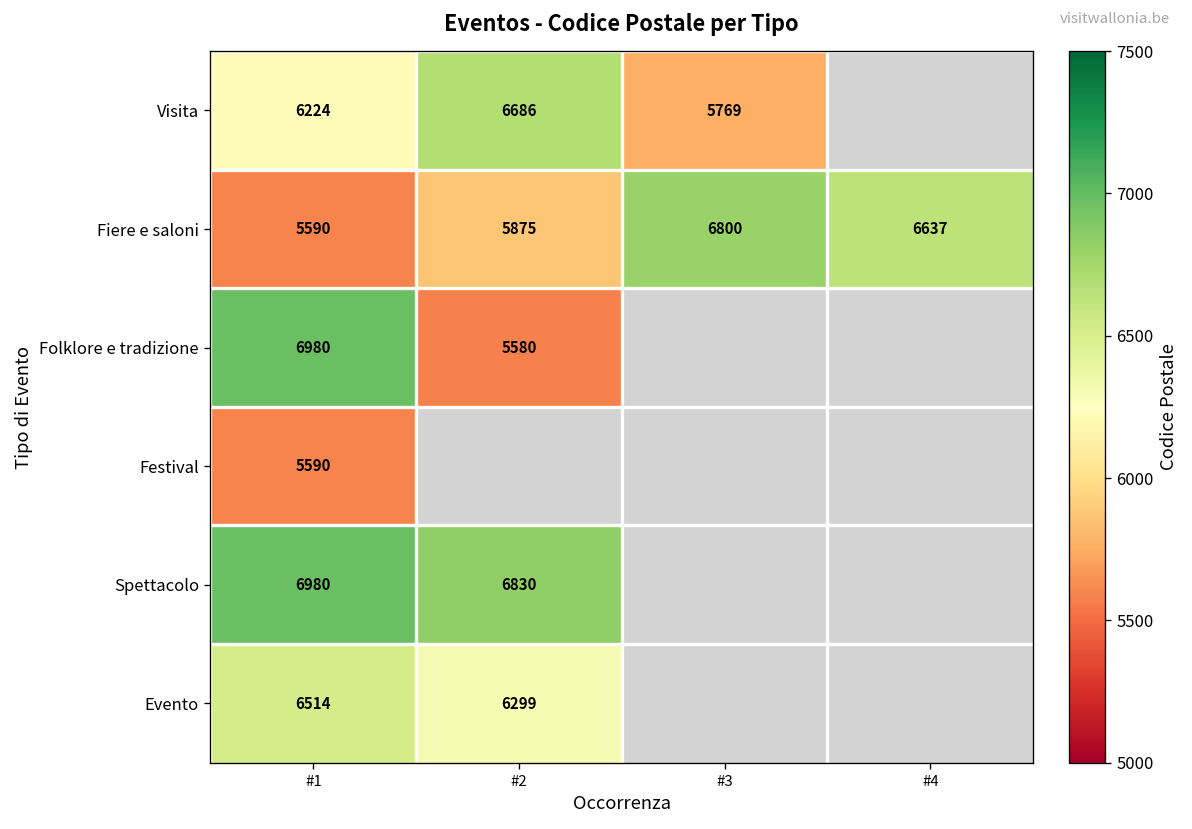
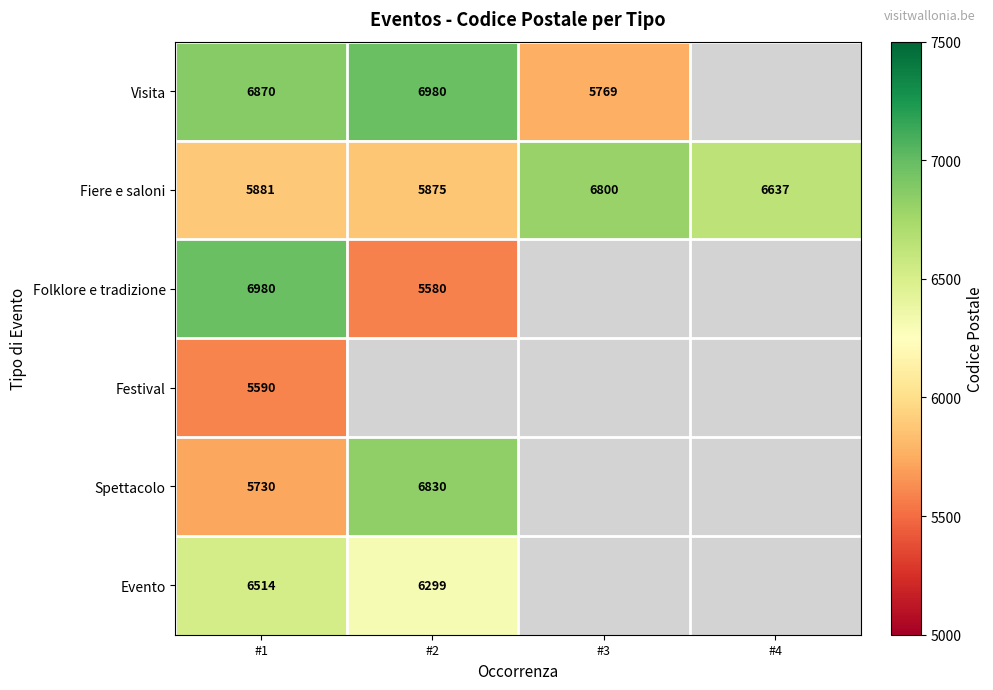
  {
    "Visita": {
-     "#1": 6224,
-     "#2": 6686,
+     "#1": 6870,
+     "#2": 6980,
      "#3": 5769
    },
    "Fiere e saloni": {
-     "#1": 5590,
+     "#1": 5881,
      "#2": 5875,
      "#3": 6800,
      "#4": 6637
    },
    "Folklore e tradizione": {
      "#1": 6980,
      "#2": 5580
    },
    "Festival": {
      "#1": 5590
    },
    "Spettacolo": {
-     "#1": 6980,
+     "#1": 5730,
      "#2": 6830
    },
    "Evento": {
      "#1": 6514,
      "#2": 6299
    }
  }
